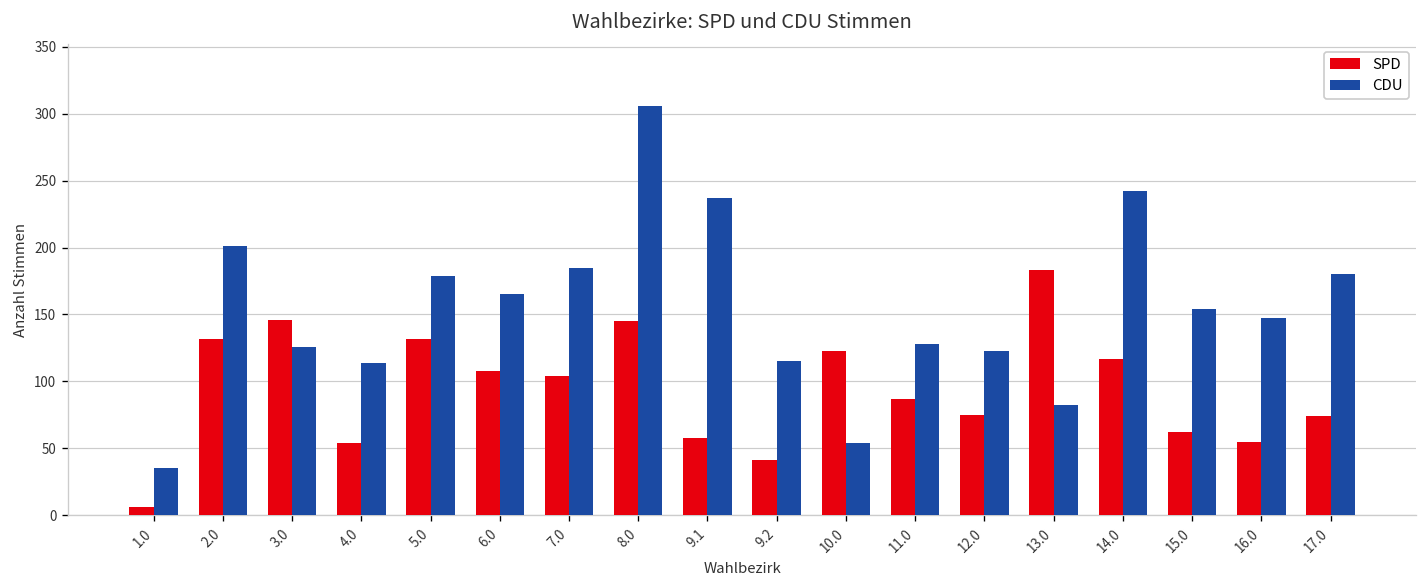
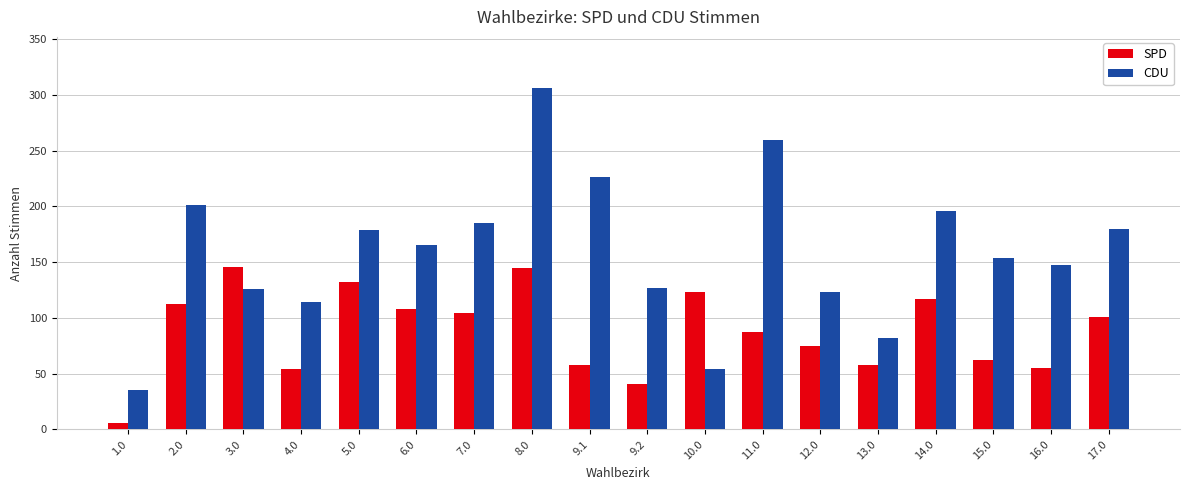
  {
    "SPD": {
      "1.0": 6,
-     "2.0": 132,
+     "2.0": 112,
      "3.0": 146,
      "4.0": 54,
      "5.0": 132,
      "6.0": 108,
      "7.0": 104,
      "8.0": 145,
      "9.1": 58,
      "9.2": 41,
      "10.0": 123,
      "11.0": 87,
      "12.0": 75,
-     "13.0": 183,
+     "13.0": 58,
      "14.0": 117,
      "15.0": 62,
      "16.0": 55,
-     "17.0": 74
+     "17.0": 101
    },
    "CDU": {
      "1.0": 35,
      "2.0": 201,
      "3.0": 126,
      "4.0": 114,
      "5.0": 179,
      "6.0": 165,
      "7.0": 185,
      "8.0": 306,
-     "9.1": 237,
-     "9.2": 115,
+     "9.1": 226,
+     "9.2": 127,
      "10.0": 54,
-     "11.0": 128,
+     "11.0": 259,
      "12.0": 123,
      "13.0": 82,
-     "14.0": 242,
+     "14.0": 196,
      "15.0": 154,
      "16.0": 147,
      "17.0": 180
    }
  }
